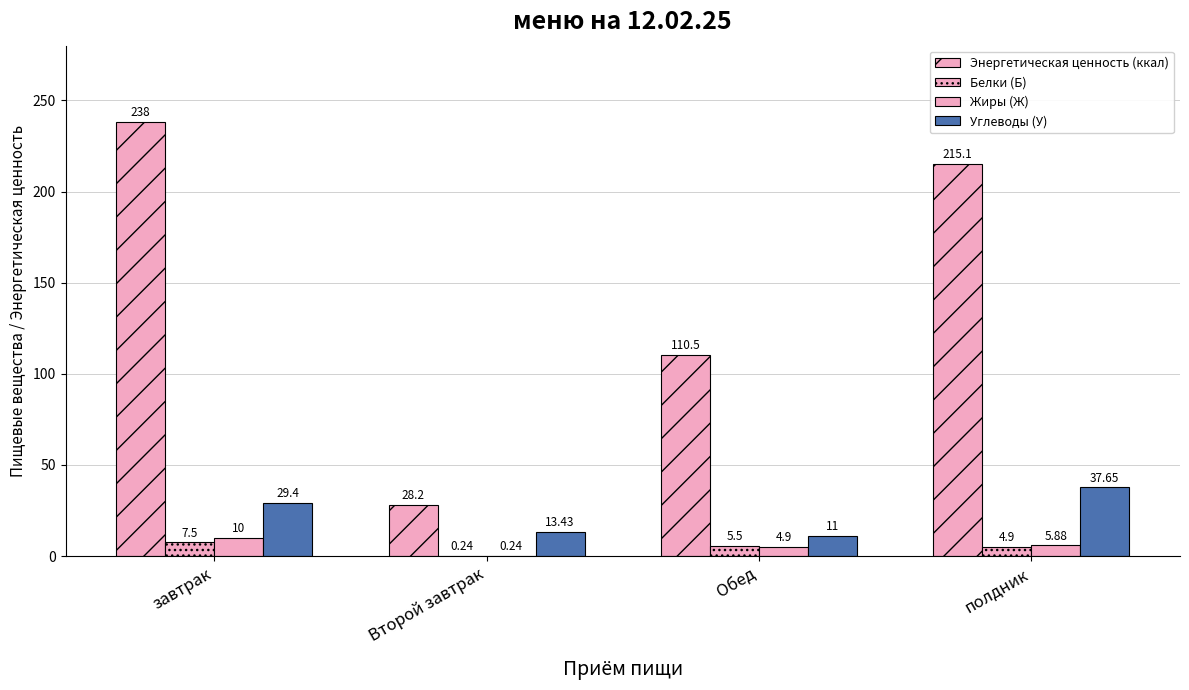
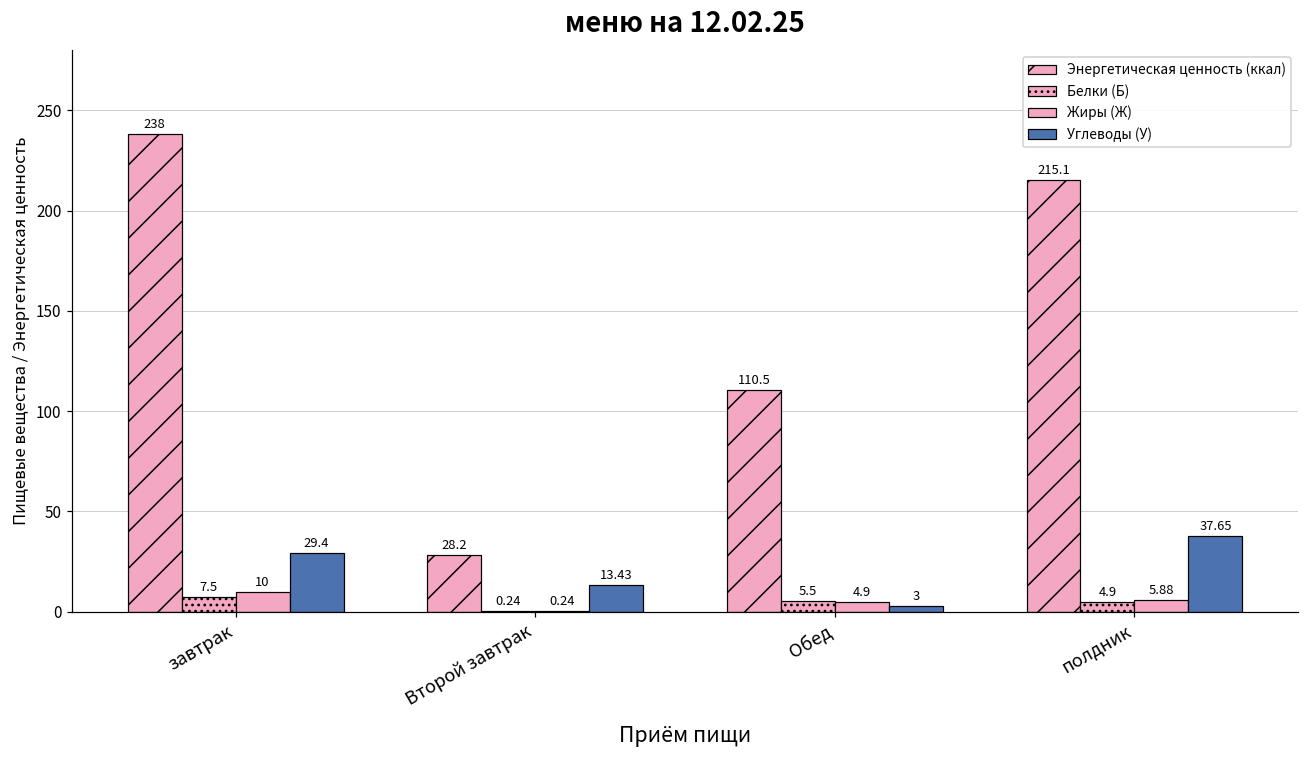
  {
    "Углеводы (У)": {
      "завтрак": 29.4,
      "Второй завтрак": 13.43,
-     "Обед": 11,
+     "Обед": 3,
      "полдник": 37.65
    }
  }
